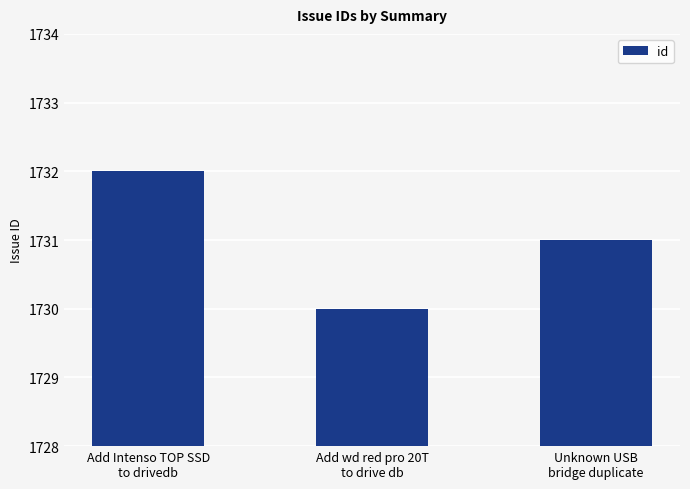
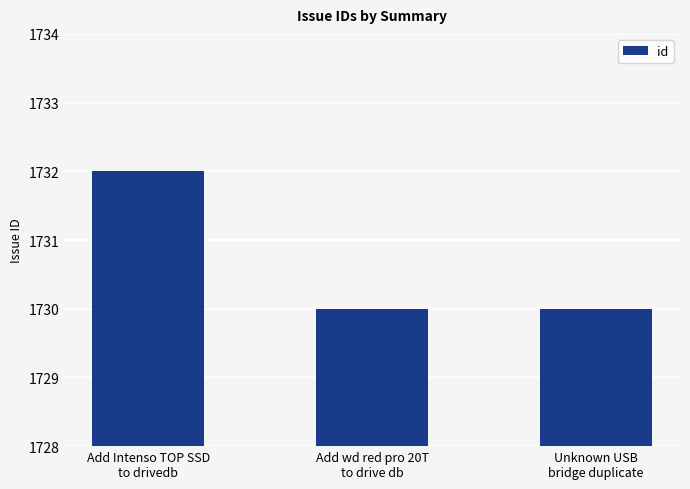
  {
    "Add Intenso TOP SSD to drivedb": 1732,
    "Add wd red pro 20T to drive db": 1730,
-   "Unknown USB bridge duplicate": 1731
+   "Unknown USB bridge duplicate": 1730
  }
